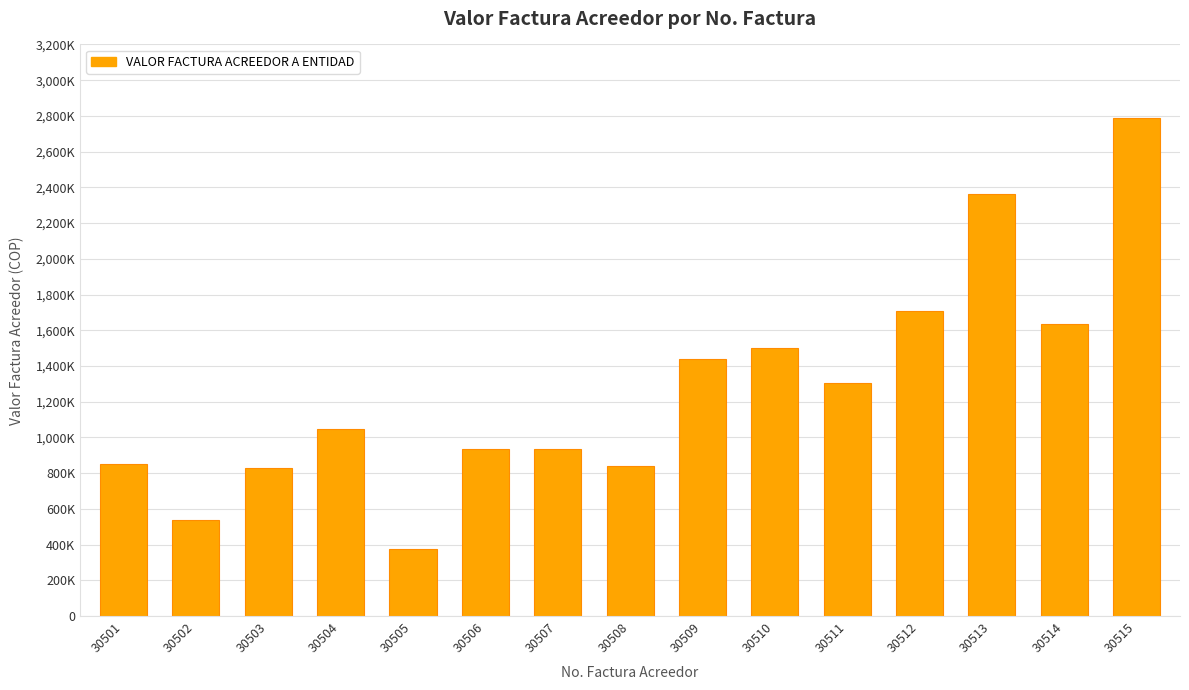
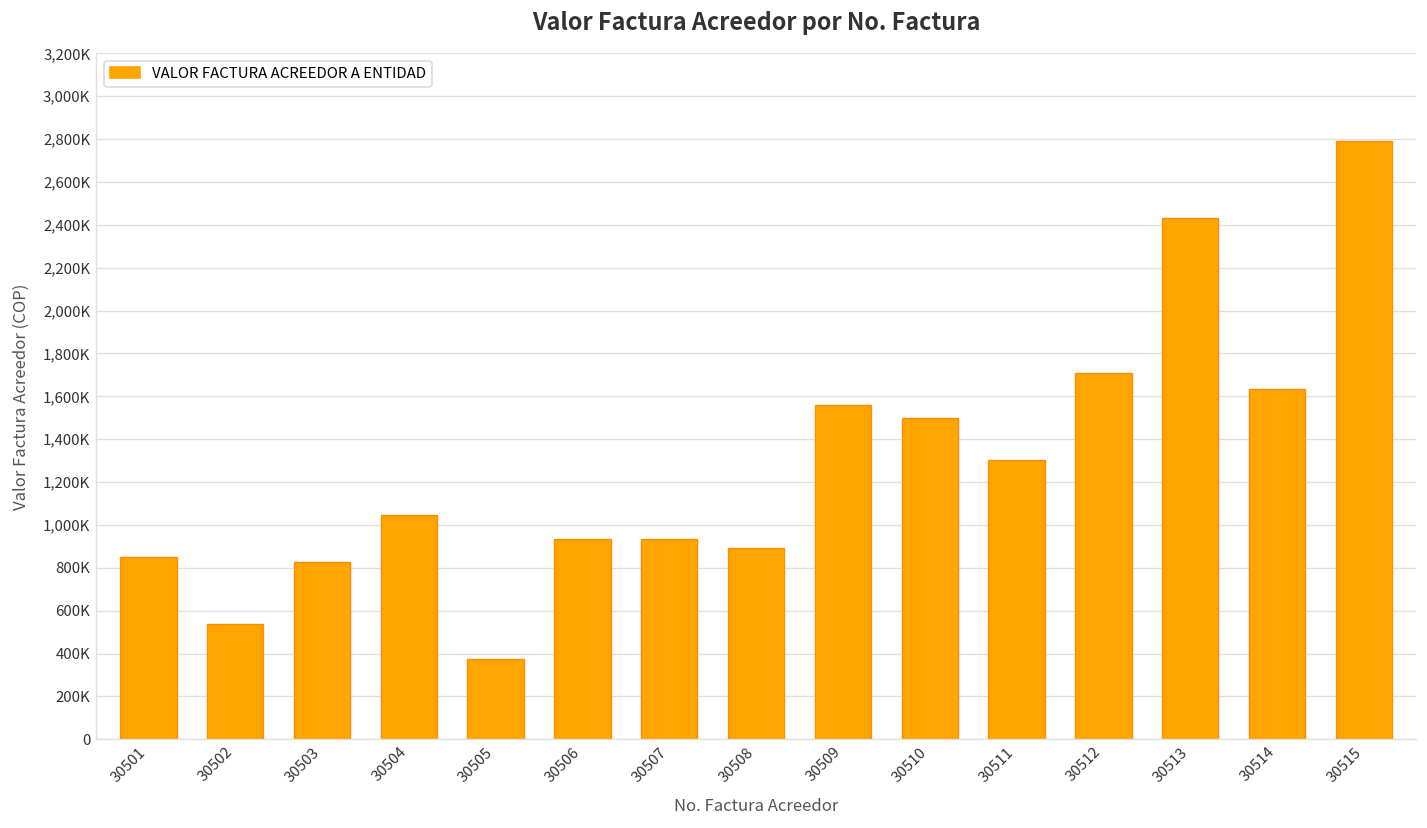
  {
    "30501": "850,000",
    "30502": "540,000",
    "30503": "830,000",
    "30504": "1,050,000",
    "30505": "370,000",
    "30506": "940,000",
    "30507": "940,000",
-   "30508": "840,000",
-   "30509": "1,440,000",
+   "30508": "890,000",
+   "30509": "1,560,000",
    "30510": "1,500,000",
    "30511": "1,300,000",
    "30512": "1,710,000",
-   "30513": "2,360,000",
+   "30513": "2,430,000",
    "30514": "1,630,000",
    "30515": "2,790,000"
  }
